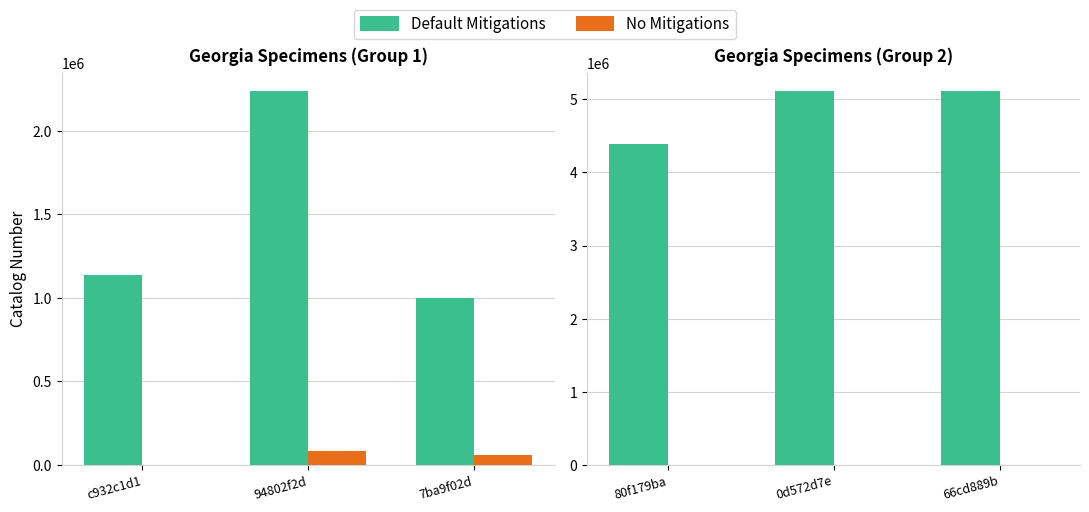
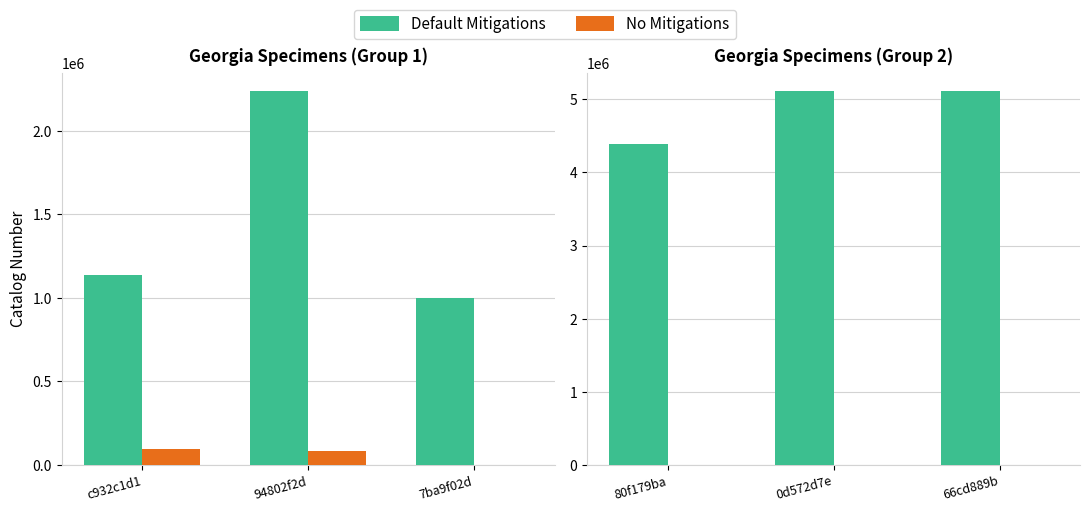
  {
    "Georgia Specimens (Group 1)": {
      "Default Mitigations": {
        "c932c1d1": 1140000,
        "94802f2d": 2240000,
        "7ba9f02d": 1000000
      },
      "No Mitigations": {
-       "c932c1d1": 0,
+       "c932c1d1": 90000,
        "94802f2d": 80000,
-       "7ba9f02d": 60000
+       "7ba9f02d": 0
      }
    },
    "Georgia Specimens (Group 2)": {
      "Default Mitigations": {
        "80f179ba": 4400000,
        "0d572d7e": 5100000,
        "66cd889b": 5100000
      },
      "No Mitigations": {
        "80f179ba": 0,
        "0d572d7e": 0,
        "66cd889b": 0
      }
    }
  }
